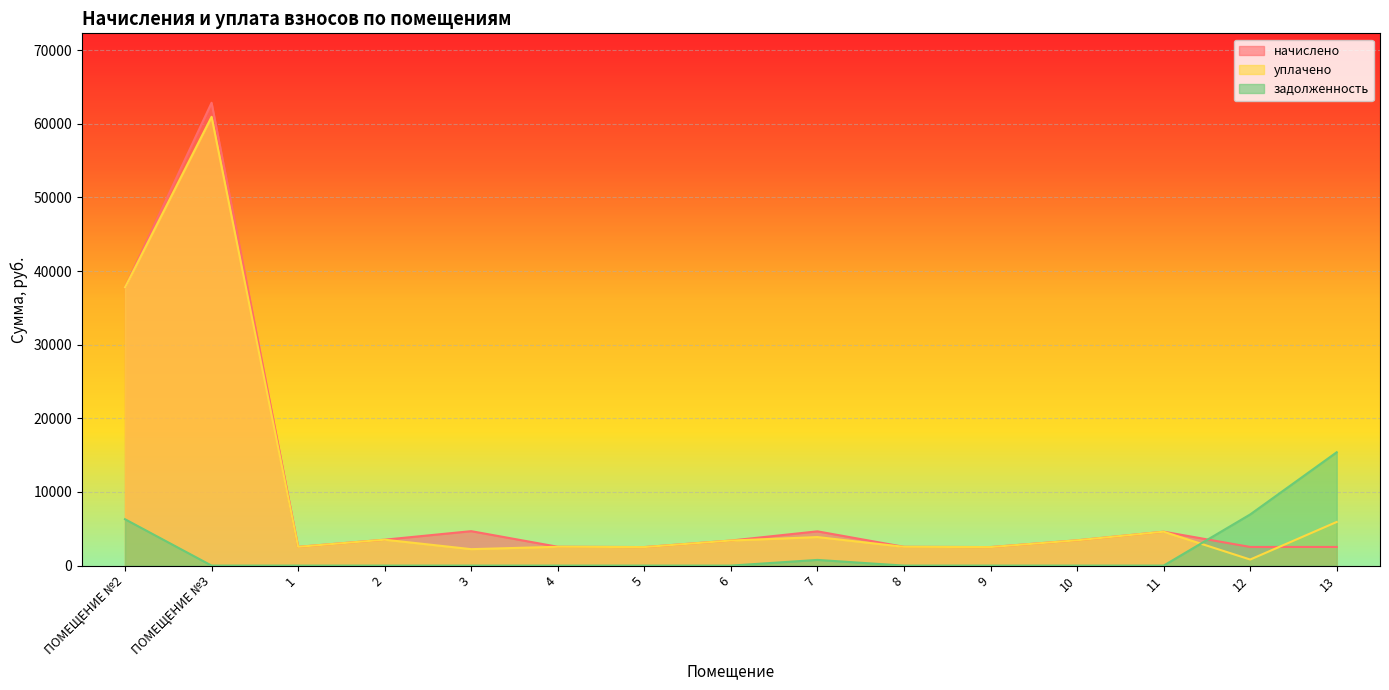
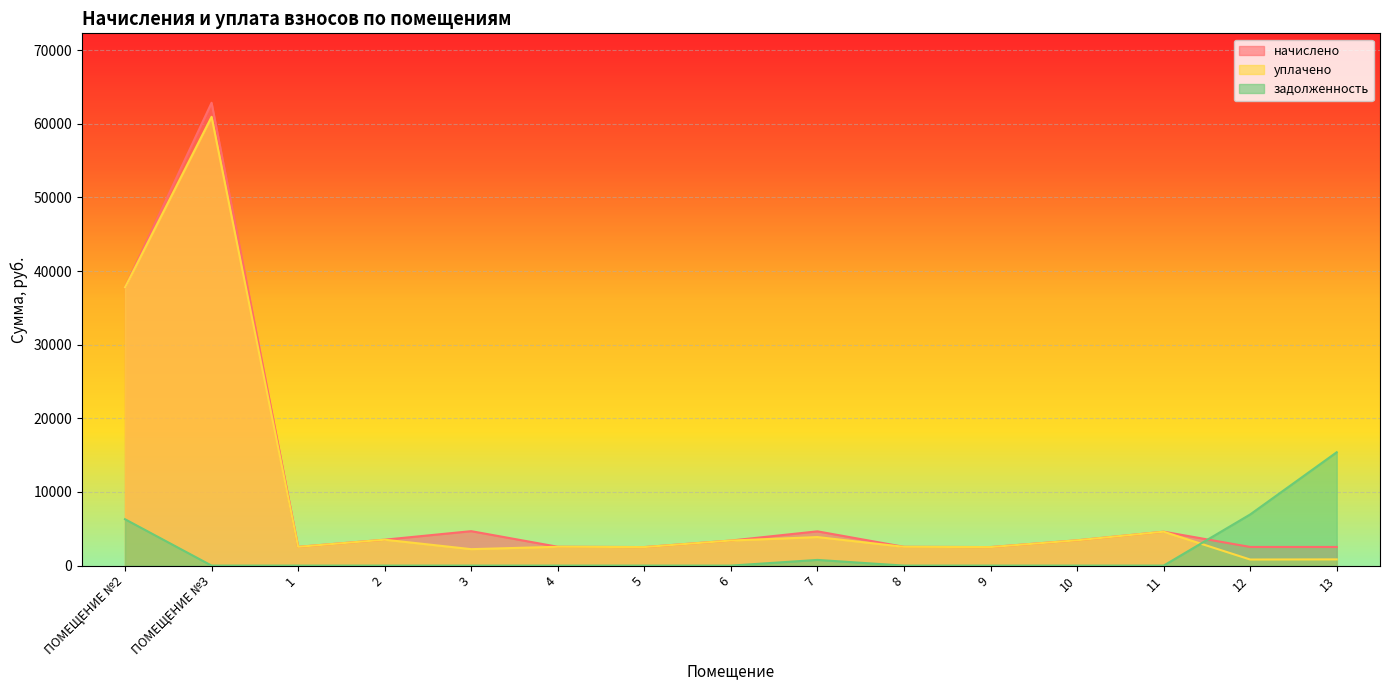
  {
    "начислено": {
      "ПОМЕЩЕНИЕ №3": 63000,
      "3": 5000,
      "7": 5000,
      "12": 3000,
      "13": 3000
    },
    "уплачено": {
      "ПОМЕЩЕНИЕ №3": 61000,
      "3": 2000,
      "7": 4000,
      "12": 1000,
-     "13": 6000
+     "13": 1000
    },
    "задолженность": {
      "ПОМЕЩЕНИЕ №2": 6000,
      "ПОМЕЩЕНИЕ №3": 0,
      "1": 0,
      "2": 0,
      "3": 0,
      "4": 0,
      "5": 0,
      "6": 0,
      "7": 1000,
      "8": 0,
      "9": 0,
      "10": 0,
      "11": 0,
      "12": 7000,
      "13": 15000
    }
  }
